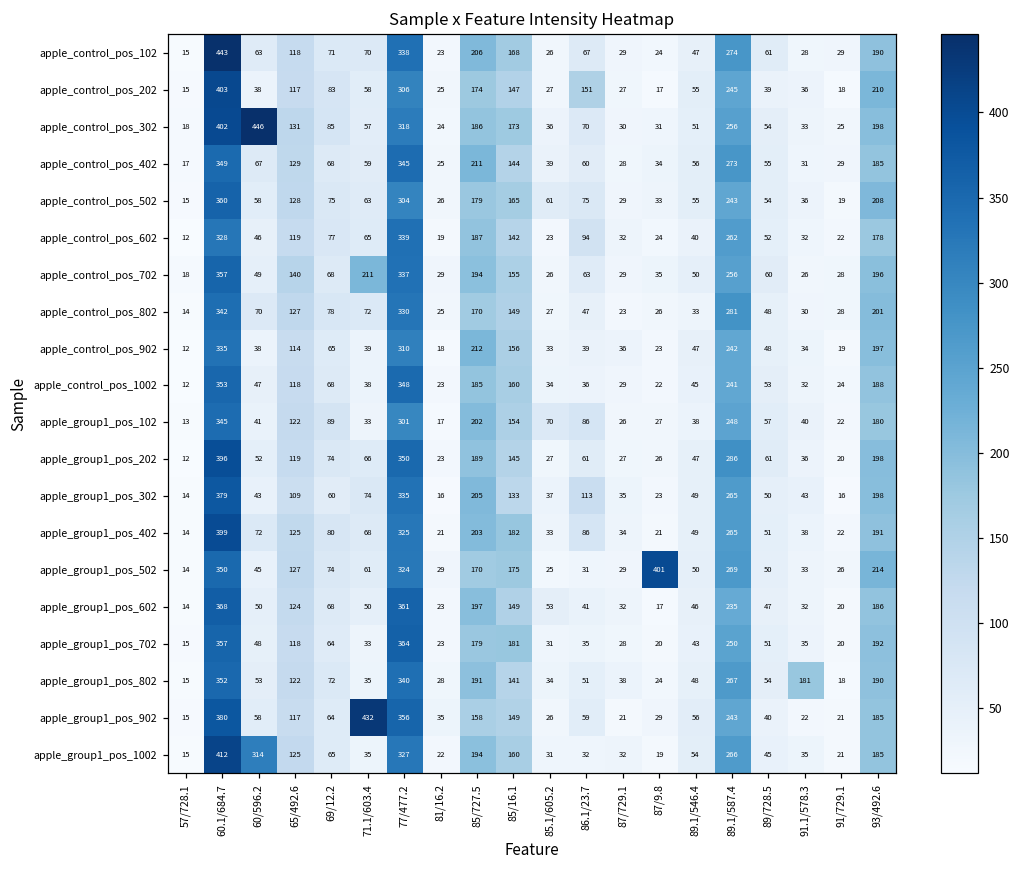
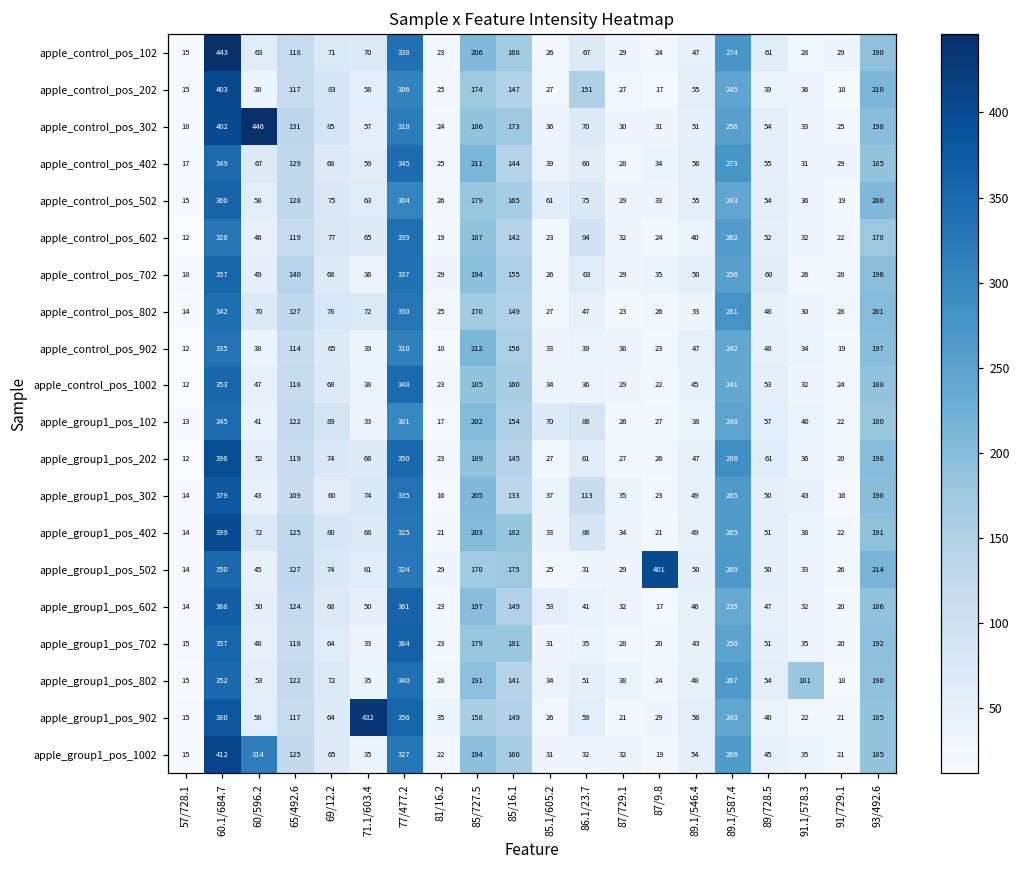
  {
    "apple_control_pos_702": {
      "57/728.1": 18,
      "60.1/684.7": 357,
      "60/596.2": 49,
      "65/492.6": 140,
      "69/12.2": 68,
-     "71.1/603.4": 211,
+     "71.1/603.4": 36,
      "77/477.2": 337,
      "81/16.2": 29,
      "85/727.5": 194,
      "85/16.1": 155,
      "85.1/605.2": 26,
      "86.1/23.7": 63,
      "87/729.1": 29,
      "87/9.8": 35,
      "89.1/546.4": 50,
      "89.1/587.4": 256,
      "89/728.5": 60,
      "91.1/578.3": 26,
      "91/729.1": 28,
      "93/492.6": 196
    }
  }
